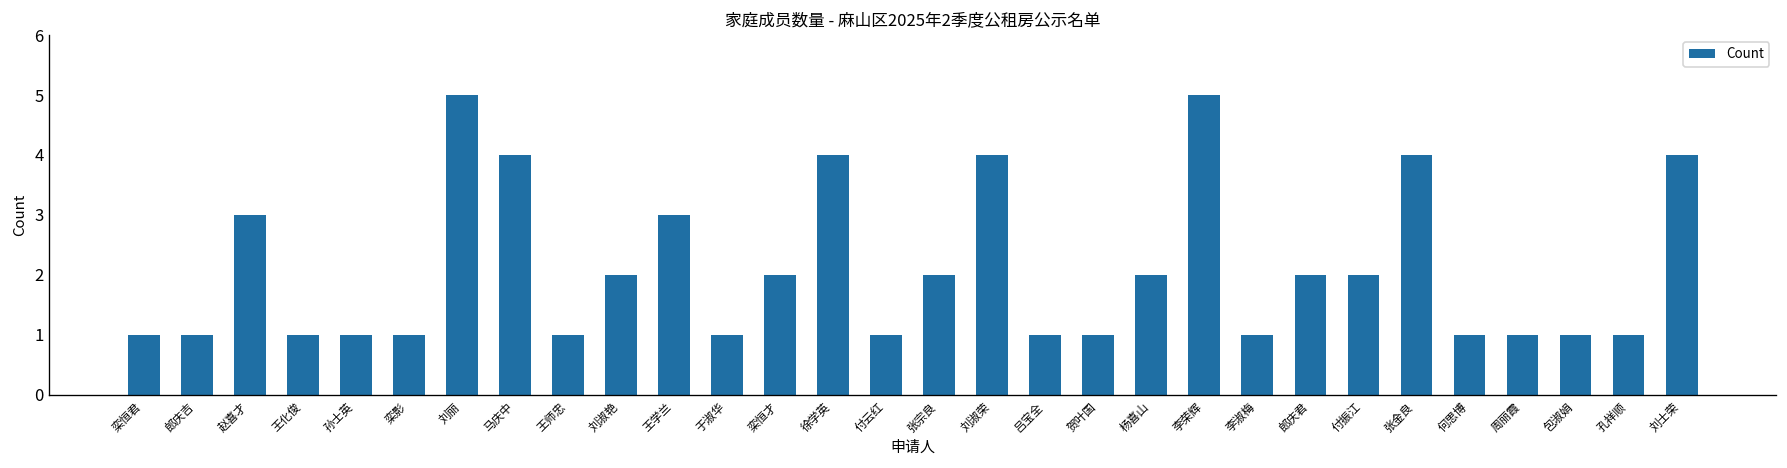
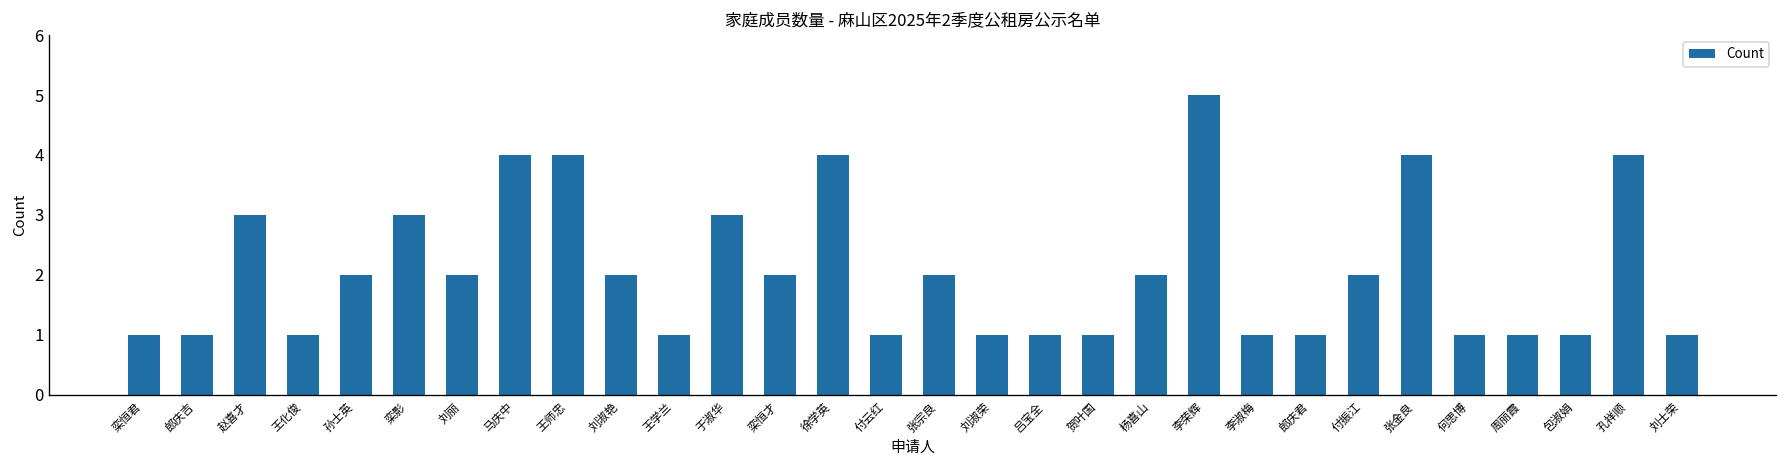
  {
    "栾恒君": 1,
    "郎庆吉": 1,
    "赵喜才": 3,
    "王化俊": 1,
-   "孙士英": 1,
-   "栾影": 1,
-   "刘丽": 5,
+   "孙士英": 2,
+   "栾影": 3,
+   "刘丽": 2,
    "马庆中": 4,
-   "王师忠": 1,
+   "王师忠": 4,
    "刘淑艳": 2,
-   "王学兰": 3,
-   "于淑华": 1,
+   "王学兰": 1,
+   "于淑华": 3,
    "栾恒才": 2,
    "徐学英": 4,
    "付云红": 1,
    "张宗良": 2,
-   "刘淑荣": 4,
+   "刘淑荣": 1,
    "吕宝全": 1,
    "贺叶国": 1,
    "杨喜山": 2,
    "李荣辉": 5,
    "李淑梅": 1,
-   "郎庆君": 2,
+   "郎庆君": 1,
    "付振江": 2,
    "张金良": 4,
    "何思博": 1,
    "周丽霞": 1,
    "包淑娟": 1,
-   "孔祥顺": 1,
-   "刘士荣": 4
+   "孔祥顺": 4,
+   "刘士荣": 1
  }
